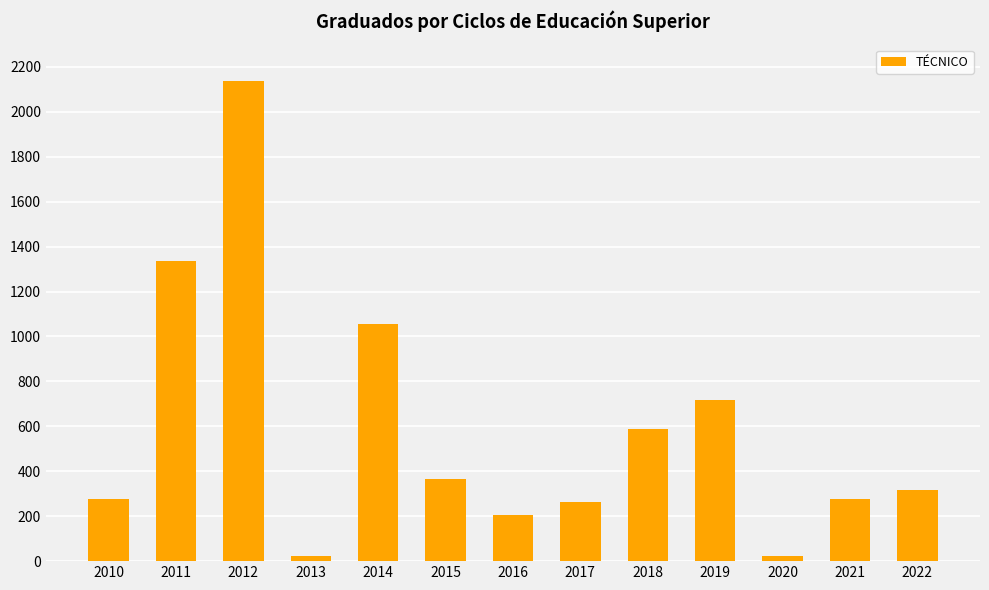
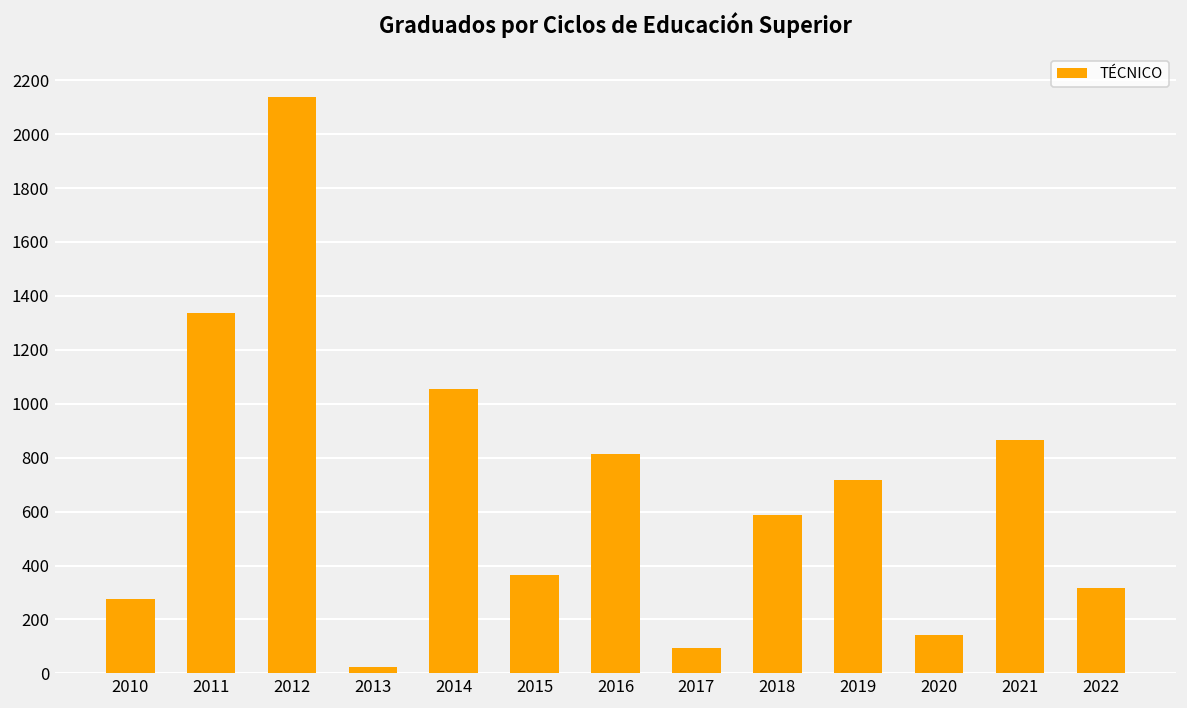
  {
    "2010": 280,
    "2011": 1340,
    "2012": 2140,
    "2013": 20,
    "2014": 1050,
    "2015": 370,
-   "2016": 210,
-   "2017": 260,
+   "2016": 810,
+   "2017": 90,
    "2018": 590,
    "2019": 720,
-   "2020": 20,
-   "2021": 280,
+   "2020": 140,
+   "2021": 870,
    "2022": 320
  }
